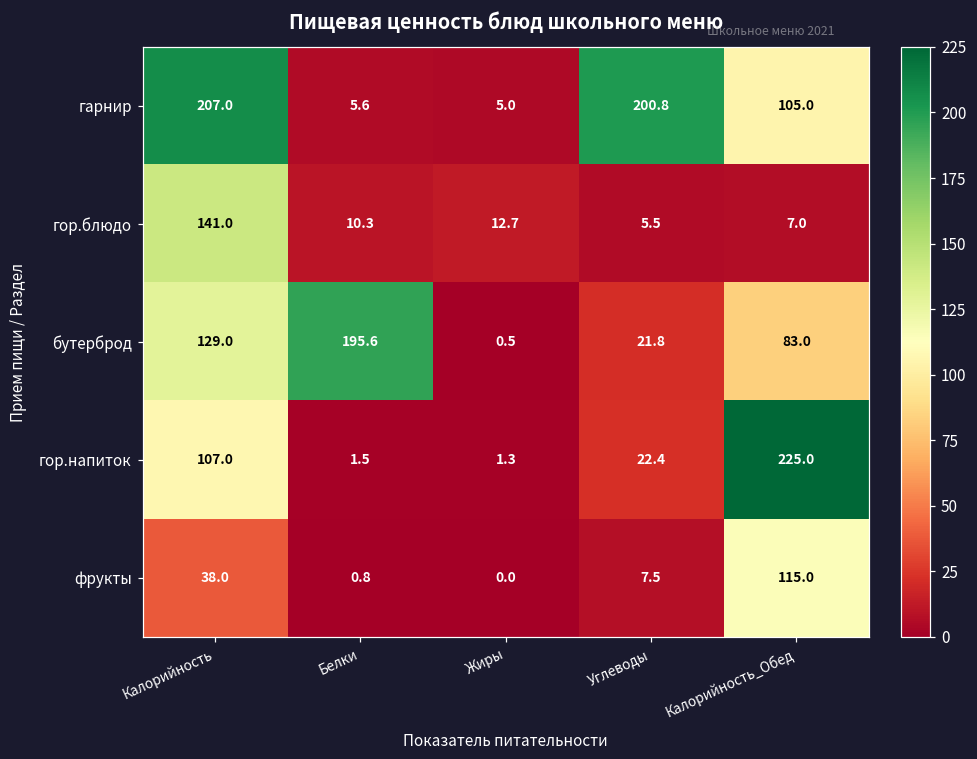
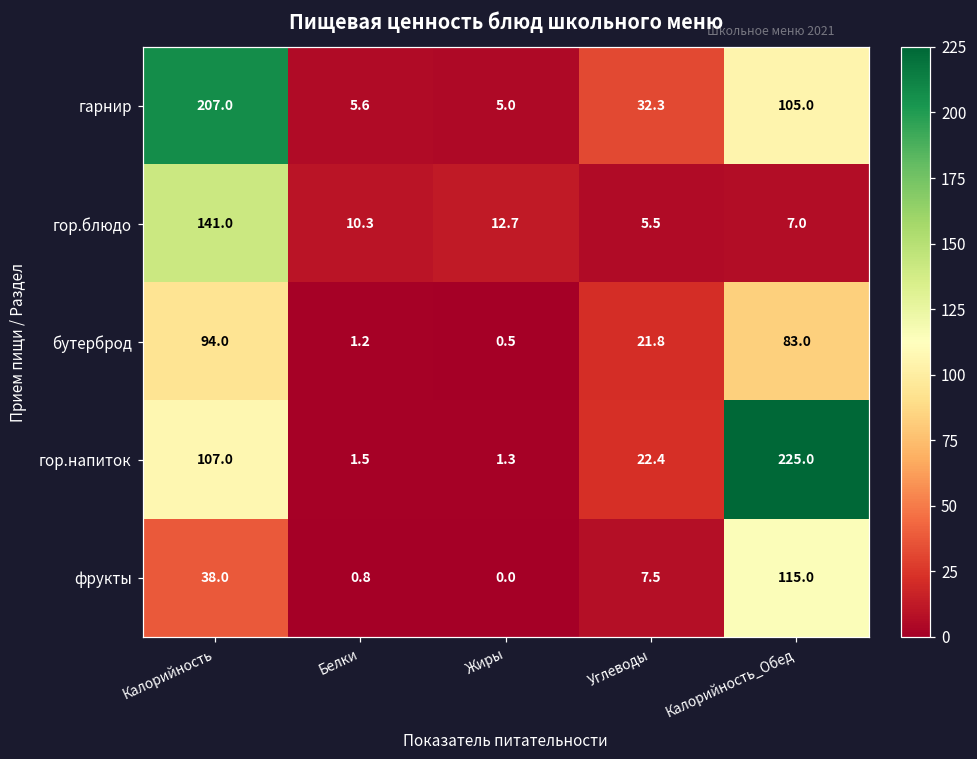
  {
    "гарнир": {
      "Калорийность": 207.0,
      "Белки": 5.6,
      "Жиры": 5.0,
-     "Углеводы": 200.8,
+     "Углеводы": 32.3,
      "Калорийность_Обед": 105.0
    },
    "гор.блюдо": {
      "Калорийность": 141.0,
      "Белки": 10.3,
      "Жиры": 12.7,
      "Углеводы": 5.5,
      "Калорийность_Обед": 7.0
    },
    "бутерброд": {
-     "Калорийность": 129.0,
-     "Белки": 195.6,
+     "Калорийность": 94.0,
+     "Белки": 1.2,
      "Жиры": 0.5,
      "Углеводы": 21.8,
      "Калорийность_Обед": 83.0
    },
    "гор.напиток": {
      "Калорийность": 107.0,
      "Белки": 1.5,
      "Жиры": 1.3,
      "Углеводы": 22.4,
      "Калорийность_Обед": 225.0
    },
    "фрукты": {
      "Калорийность": 38.0,
      "Белки": 0.8,
      "Жиры": 0.0,
      "Углеводы": 7.5,
      "Калорийность_Обед": 115.0
    }
  }
